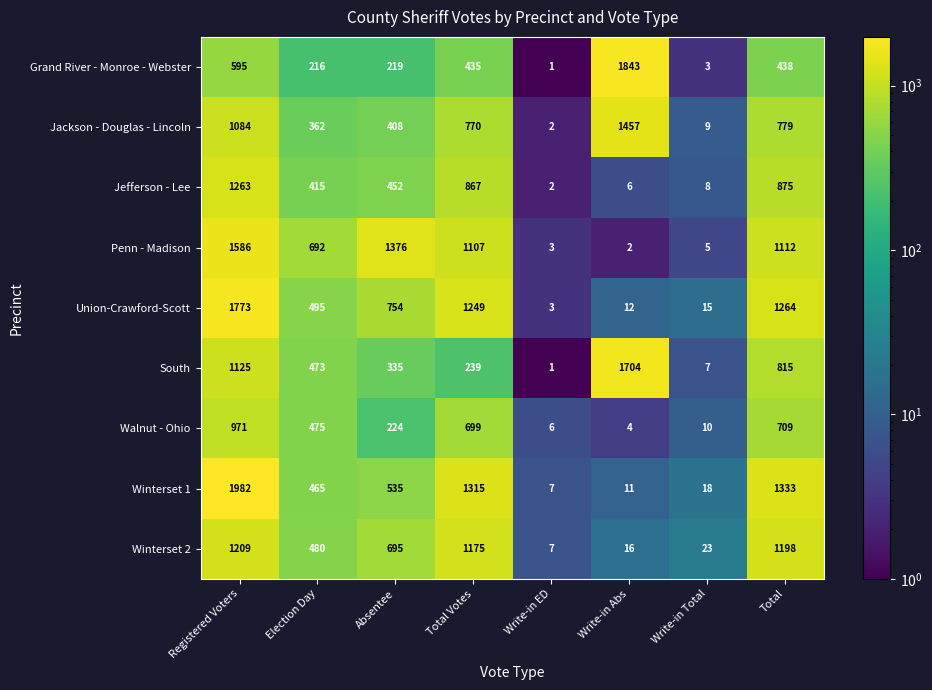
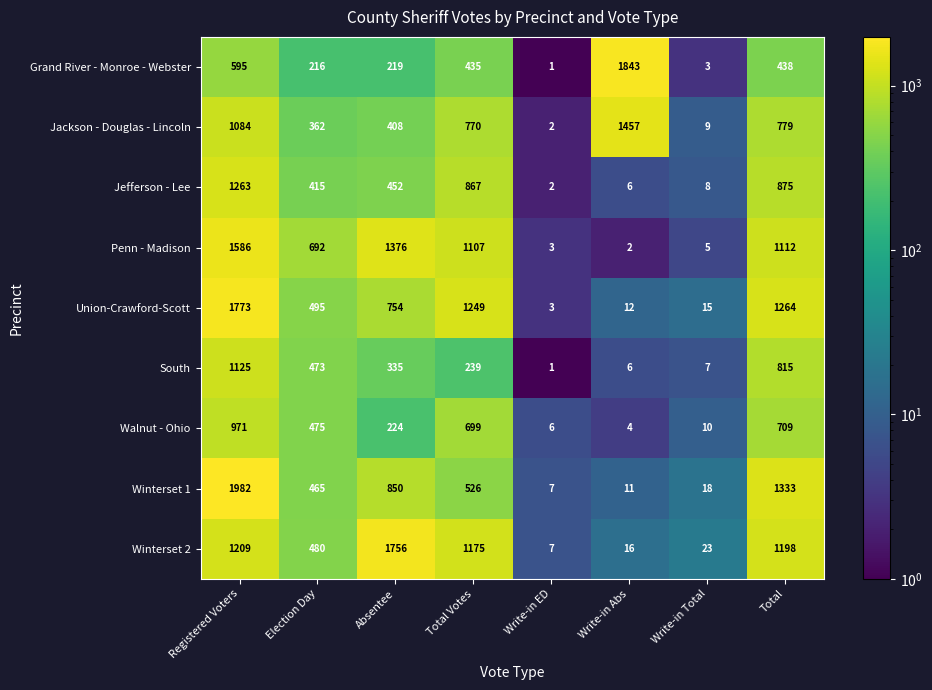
  {
    "Grand River - Monroe - Webster": {
      "Registered Voters": 595,
      "Election Day": 216,
      "Absentee": 219,
      "Total Votes": 435,
      "Write-in ED": 1,
      "Write-in Abs": 1843,
      "Write-in Total": 3,
      "Total": 438
    },
    "Jackson - Douglas - Lincoln": {
      "Registered Voters": 1084,
      "Election Day": 362,
      "Absentee": 408,
      "Total Votes": 770,
      "Write-in ED": 2,
      "Write-in Abs": 1457,
      "Write-in Total": 9,
      "Total": 779
    },
    "Jefferson - Lee": {
      "Registered Voters": 1263,
      "Election Day": 415,
      "Absentee": 452,
      "Total Votes": 867,
      "Write-in ED": 2,
      "Write-in Abs": 6,
      "Write-in Total": 8,
      "Total": 875
    },
    "Penn - Madison": {
      "Registered Voters": 1586,
      "Election Day": 692,
      "Absentee": 1376,
      "Total Votes": 1107,
      "Write-in ED": 3,
      "Write-in Abs": 2,
      "Write-in Total": 5,
      "Total": 1112
    },
    "Union-Crawford-Scott": {
      "Registered Voters": 1773,
      "Election Day": 495,
      "Absentee": 754,
      "Total Votes": 1249,
      "Write-in ED": 3,
      "Write-in Abs": 12,
      "Write-in Total": 15,
      "Total": 1264
    },
    "South": {
      "Registered Voters": 1125,
      "Election Day": 473,
      "Absentee": 335,
      "Total Votes": 239,
      "Write-in ED": 1,
-     "Write-in Abs": 1704,
+     "Write-in Abs": 6,
      "Write-in Total": 7,
      "Total": 815
    },
    "Walnut - Ohio": {
      "Registered Voters": 971,
      "Election Day": 475,
      "Absentee": 224,
      "Total Votes": 699,
      "Write-in ED": 6,
      "Write-in Abs": 4,
      "Write-in Total": 10,
      "Total": 709
    },
    "Winterset 1": {
      "Registered Voters": 1982,
      "Election Day": 465,
-     "Absentee": 535,
-     "Total Votes": 1315,
+     "Absentee": 850,
+     "Total Votes": 526,
      "Write-in ED": 7,
      "Write-in Abs": 11,
      "Write-in Total": 18,
      "Total": 1333
    },
    "Winterset 2": {
      "Registered Voters": 1209,
      "Election Day": 480,
-     "Absentee": 695,
+     "Absentee": 1756,
      "Total Votes": 1175,
      "Write-in ED": 7,
      "Write-in Abs": 16,
      "Write-in Total": 23,
      "Total": 1198
    }
  }
